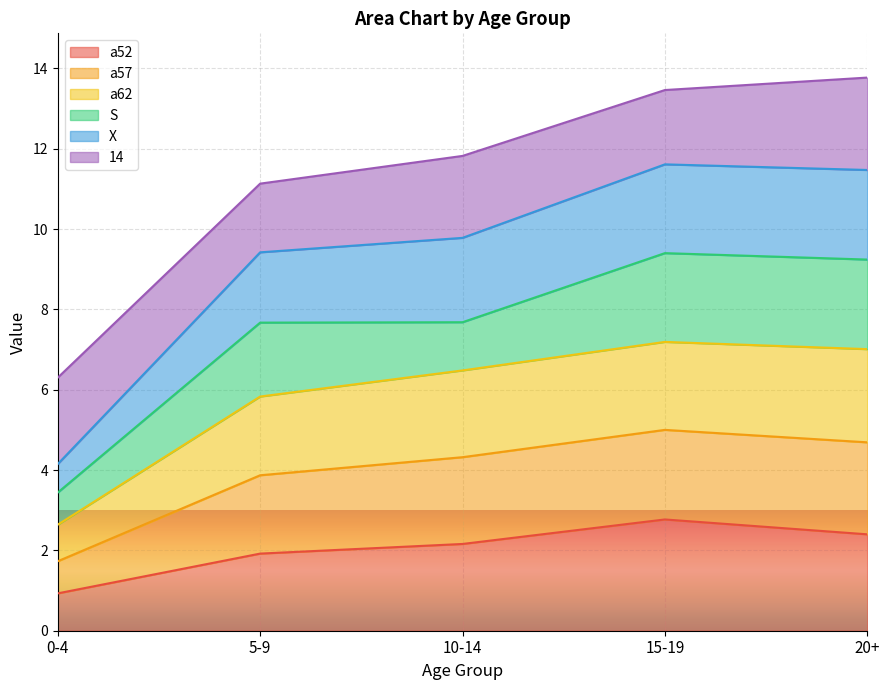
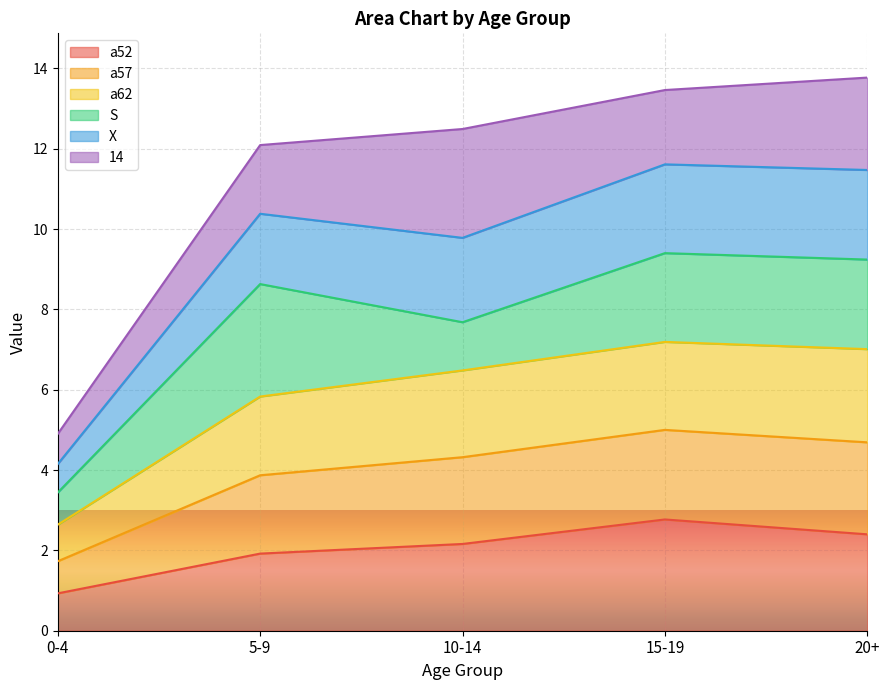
  {
    "a52": {
      "0-4": 0.9,
      "5-9": 1.9,
      "10-14": 2.2,
      "15-19": 2.8,
      "20+": 2.4
    },
    "S": {
      "0-4": 0.8,
-     "5-9": 1.8,
+     "5-9": 2.8,
      "10-14": 1.2,
      "15-19": 2.2,
      "20+": 2.2
    },
    "X": {
      "0-4": 0.7,
      "5-9": 1.8,
      "10-14": 2.1,
      "15-19": 2.2,
      "20+": 2.2
    },
    "14": {
-     "0-4": 2.2,
+     "0-4": 0.8,
      "5-9": 1.7,
-     "10-14": 2.0,
+     "10-14": 2.7,
      "15-19": 1.8,
      "20+": 2.3
    }
  }
